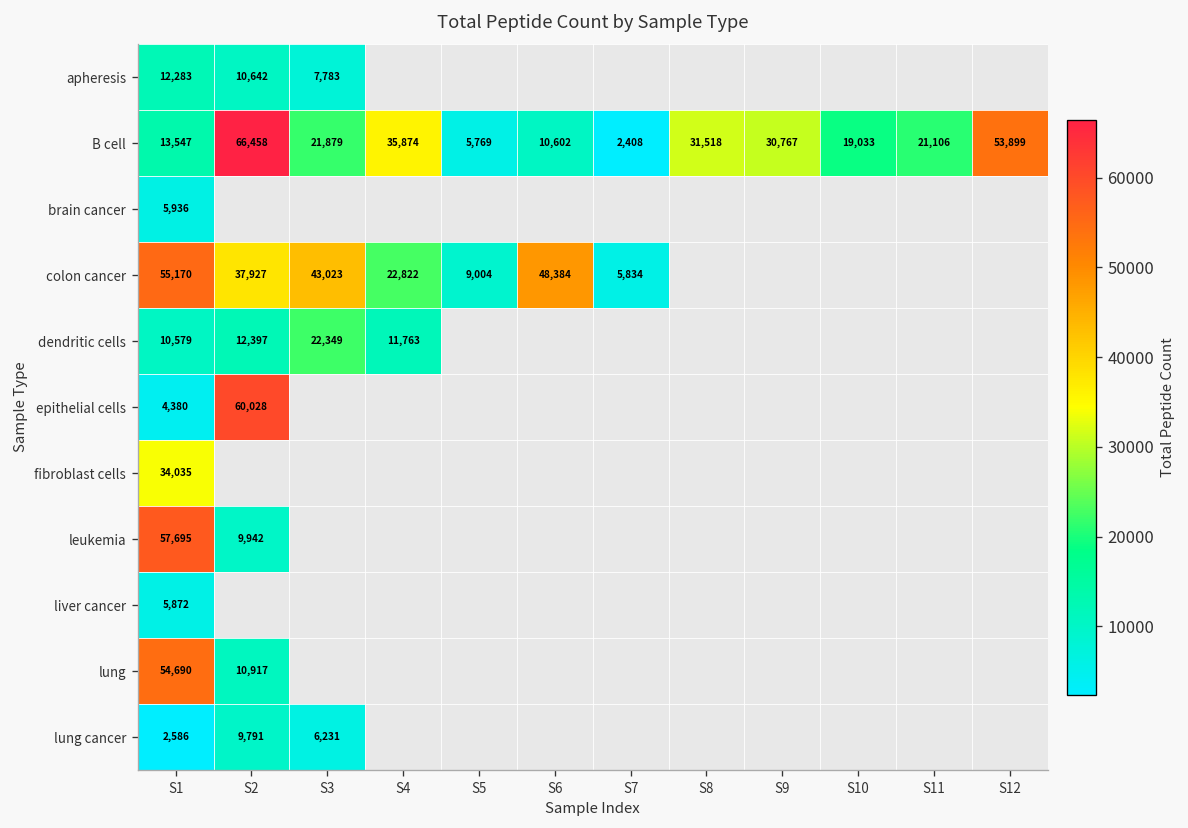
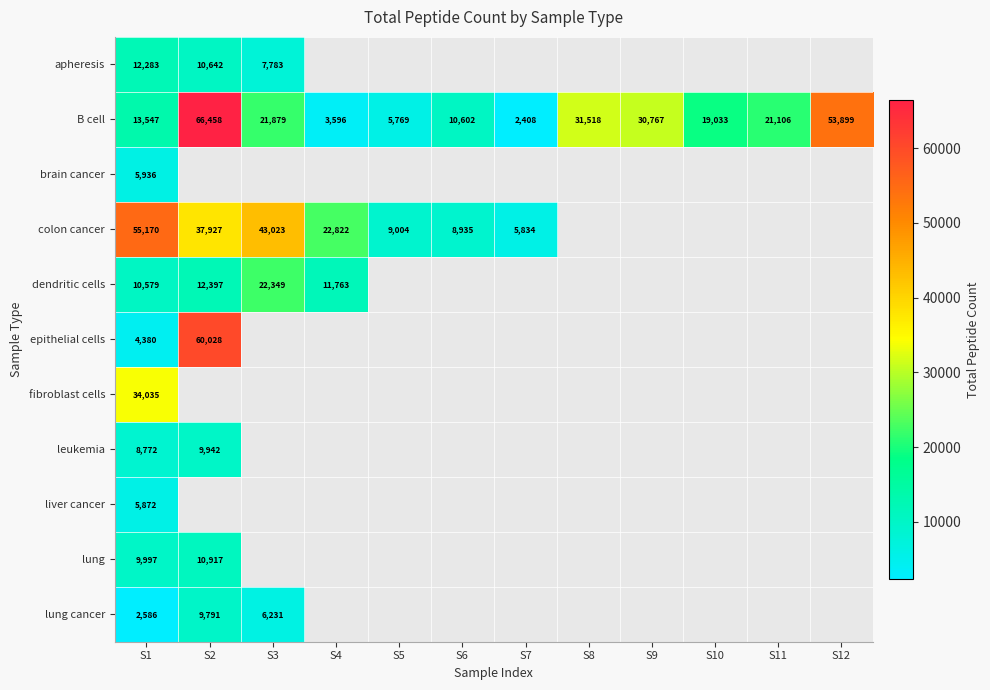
  {
    "apheresis": {
      "S1": "12,283",
      "S2": "10,642",
      "S3": "7,783"
    },
    "B cell": {
      "S1": "13,547",
      "S2": "66,458",
      "S3": "21,879",
-     "S4": "35,874",
+     "S4": "3,596",
      "S5": "5,769",
      "S6": "10,602",
      "S7": "2,408",
      "S8": "31,518",
      "S9": "30,767",
      "S10": "19,033",
      "S11": "21,106",
      "S12": "53,899"
    },
    "brain cancer": {
      "S1": "5,936"
    },
    "colon cancer": {
      "S1": "55,170",
      "S2": "37,927",
      "S3": "43,023",
      "S4": "22,822",
      "S5": "9,004",
-     "S6": "48,384",
+     "S6": "8,935",
      "S7": "5,834"
    },
    "dendritic cells": {
      "S1": "10,579",
      "S2": "12,397",
      "S3": "22,349",
      "S4": "11,763"
    },
    "epithelial cells": {
      "S1": "4,380",
      "S2": "60,028"
    },
    "fibroblast cells": {
      "S1": "34,035"
    },
    "leukemia": {
-     "S1": "57,695",
+     "S1": "8,772",
      "S2": "9,942"
    },
    "liver cancer": {
      "S1": "5,872"
    },
    "lung": {
-     "S1": "54,690",
+     "S1": "9,997",
      "S2": "10,917"
    },
    "lung cancer": {
      "S1": "2,586",
      "S2": "9,791",
      "S3": "6,231"
    }
  }
